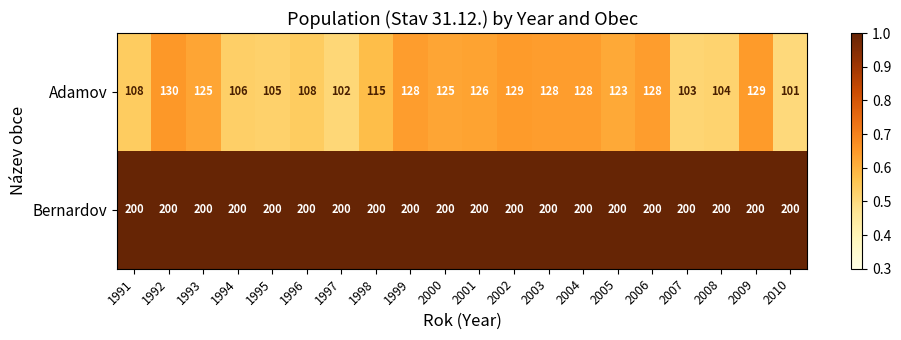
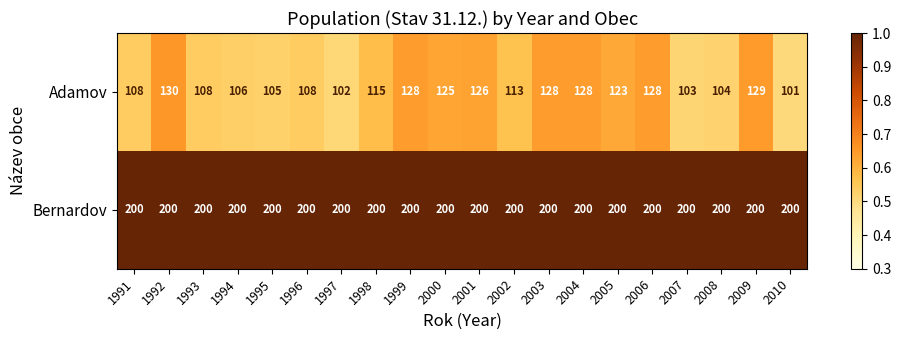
  {
    "Adamov": {
      "1991": 108,
      "1992": 130,
-     "1993": 125,
+     "1993": 108,
      "1994": 106,
      "1995": 105,
      "1996": 108,
      "1997": 102,
      "1998": 115,
      "1999": 128,
      "2000": 125,
      "2001": 126,
-     "2002": 129,
+     "2002": 113,
      "2003": 128,
      "2004": 128,
      "2005": 123,
      "2006": 128,
      "2007": 103,
      "2008": 104,
      "2009": 129,
      "2010": 101
    },
    "Bernardov": {
      "1991": 200,
      "1992": 200,
      "1993": 200,
      "1994": 200,
      "1995": 200,
      "1996": 200,
      "1997": 200,
      "1998": 200,
      "1999": 200,
      "2000": 200,
      "2001": 200,
      "2002": 200,
      "2003": 200,
      "2004": 200,
      "2005": 200,
      "2006": 200,
      "2007": 200,
      "2008": 200,
      "2009": 200,
      "2010": 200
    }
  }
